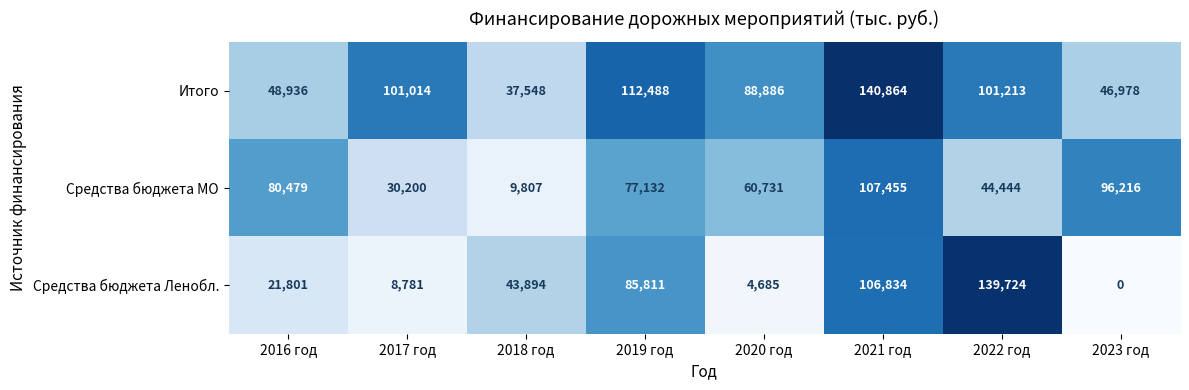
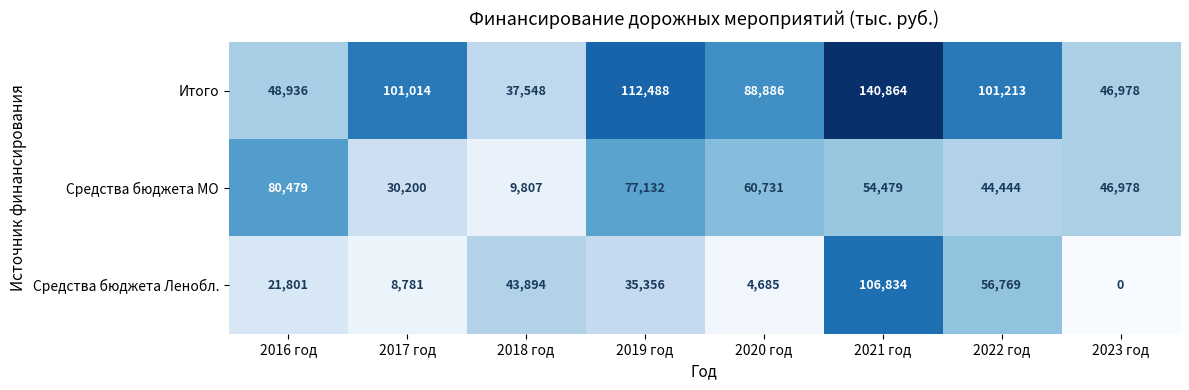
  {
    "Итого": {
      "2016 год": "48,936",
      "2017 год": "101,014",
      "2018 год": "37,548",
      "2019 год": "112,488",
      "2020 год": "88,886",
      "2021 год": "140,864",
      "2022 год": "101,213",
      "2023 год": "46,978"
    },
    "Средства бюджета МО": {
      "2016 год": "80,479",
      "2017 год": "30,200",
      "2018 год": "9,807",
      "2019 год": "77,132",
      "2020 год": "60,731",
-     "2021 год": "107,455",
+     "2021 год": "54,479",
      "2022 год": "44,444",
-     "2023 год": "96,216"
+     "2023 год": "46,978"
    },
    "Средства бюджета Ленобл.": {
      "2016 год": "21,801",
      "2017 год": "8,781",
      "2018 год": "43,894",
-     "2019 год": "85,811",
+     "2019 год": "35,356",
      "2020 год": "4,685",
      "2021 год": "106,834",
-     "2022 год": "139,724",
+     "2022 год": "56,769",
      "2023 год": "0"
    }
  }
